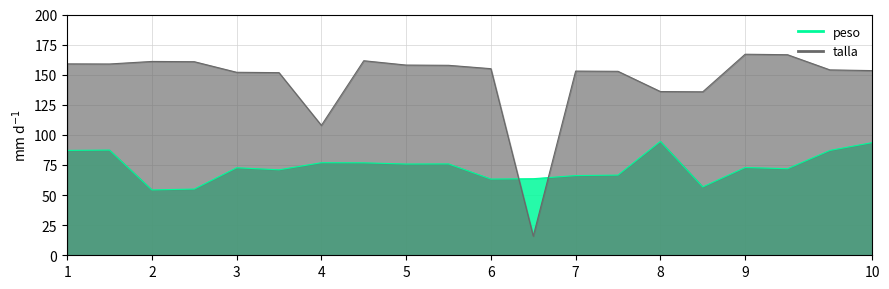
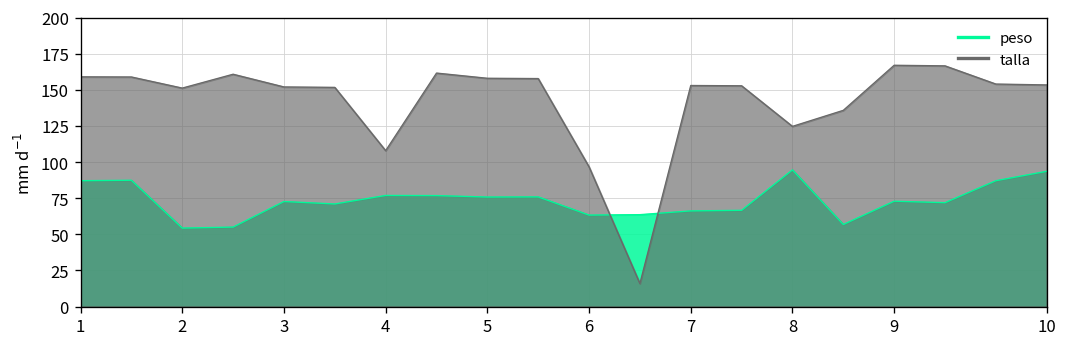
  {
    "peso": {
      "2": 54,
      "4": 77,
      "6": 63,
      "8": 95,
      "10": 94
    },
    "talla": {
-     "2": 161,
+     "2": 151,
      "4": 108,
-     "6": 155,
-     "8": 136,
+     "6": 97,
+     "8": 125,
      "10": 153
    }
  }
